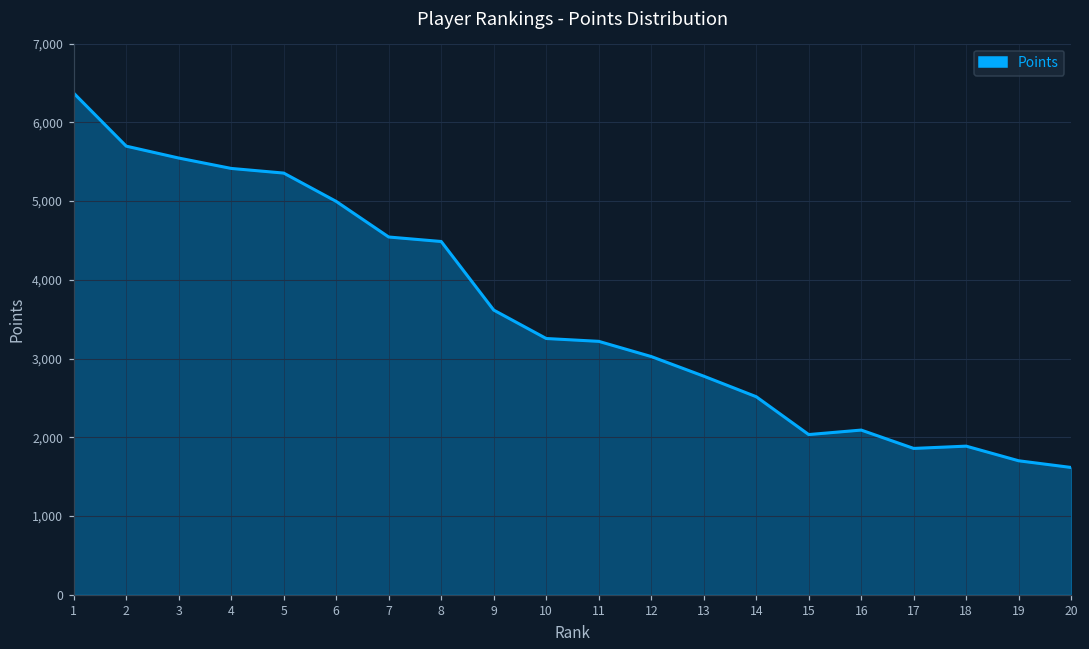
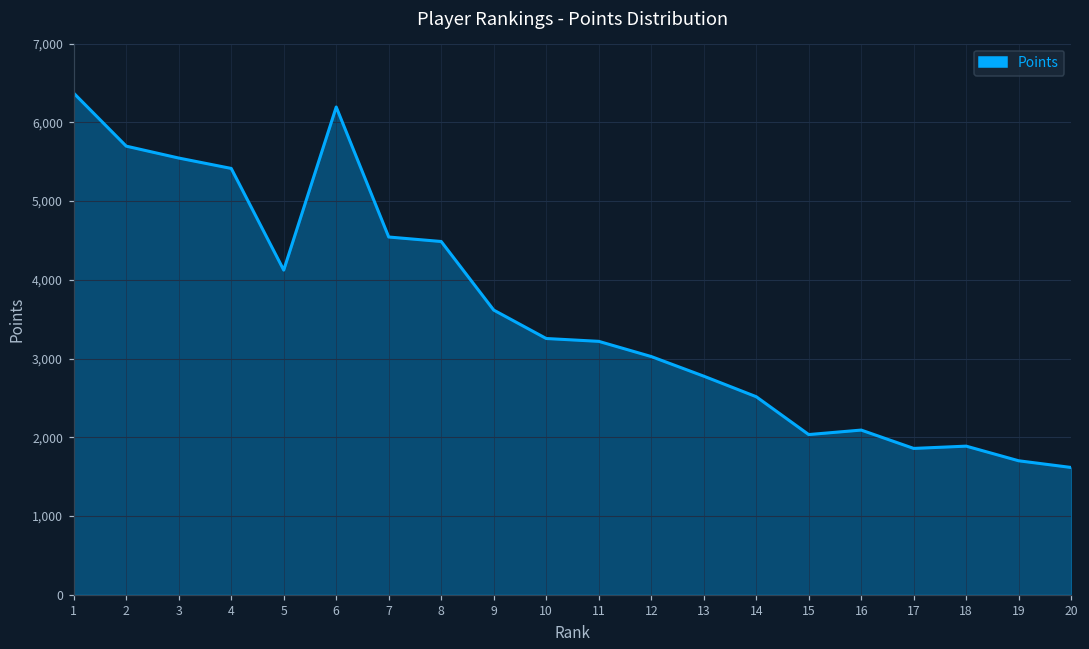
  {
    "1": "6,400",
    "2": "5,700",
    "3": "5,500",
    "4": "5,400",
-   "5": "5,400",
-   "6": "5,000",
+   "5": "4,100",
+   "6": "6,200",
    "7": "4,500",
    "8": "4,500",
    "9": "3,600",
    "10": "3,300",
    "11": "3,200",
    "12": "3,000",
    "13": "2,800",
    "14": "2,500",
    "15": "2,000",
    "16": "2,100",
    "17": "1,900",
    "18": "1,900",
    "19": "1,700",
    "20": "1,600"
  }
